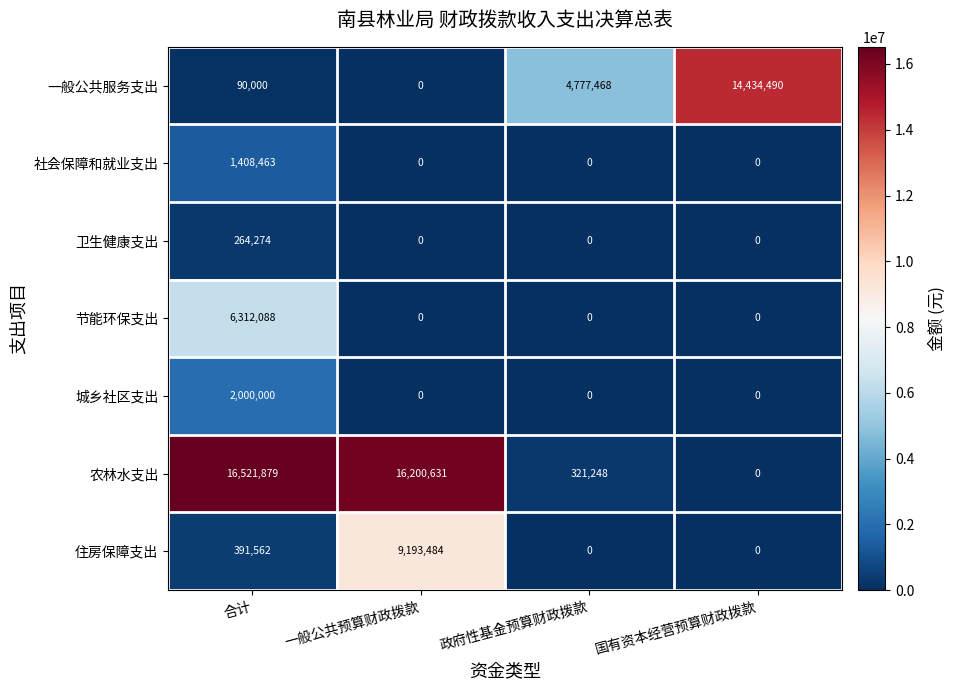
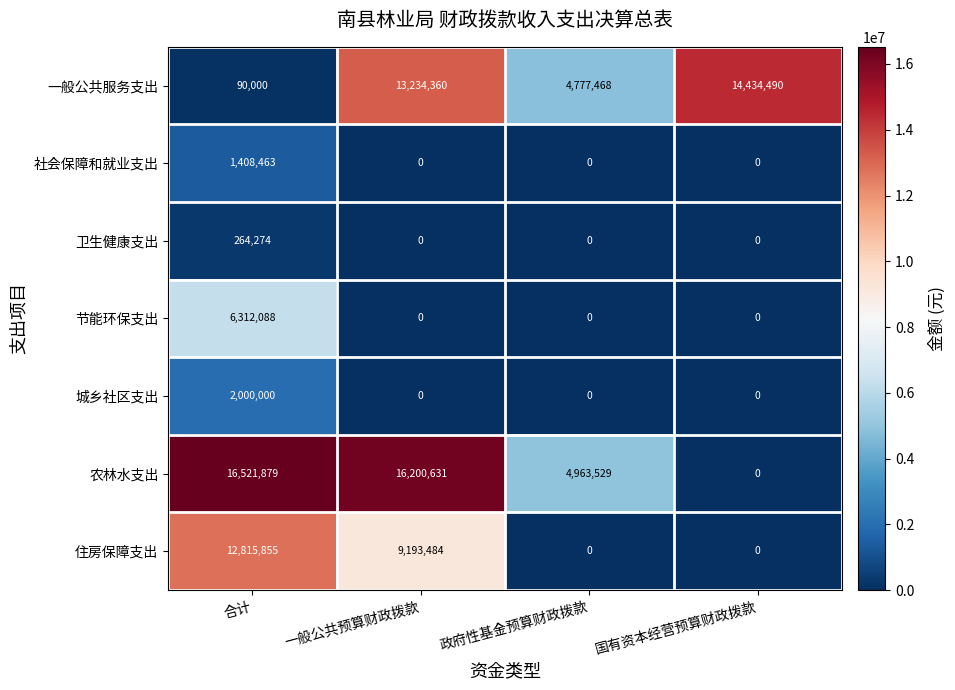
  {
    "一般公共服务支出": {
      "合计": "90,000",
-     "一般公共预算财政拨款": "0",
+     "一般公共预算财政拨款": "13,234,360",
      "政府性基金预算财政拨款": "4,777,468",
      "国有资本经营预算财政拨款": "14,434,490"
    },
    "社会保障和就业支出": {
      "合计": "1,408,463",
      "一般公共预算财政拨款": "0",
      "政府性基金预算财政拨款": "0",
      "国有资本经营预算财政拨款": "0"
    },
    "卫生健康支出": {
      "合计": "264,274",
      "一般公共预算财政拨款": "0",
      "政府性基金预算财政拨款": "0",
      "国有资本经营预算财政拨款": "0"
    },
    "节能环保支出": {
      "合计": "6,312,088",
      "一般公共预算财政拨款": "0",
      "政府性基金预算财政拨款": "0",
      "国有资本经营预算财政拨款": "0"
    },
    "城乡社区支出": {
      "合计": "2,000,000",
      "一般公共预算财政拨款": "0",
      "政府性基金预算财政拨款": "0",
      "国有资本经营预算财政拨款": "0"
    },
    "农林水支出": {
      "合计": "16,521,879",
      "一般公共预算财政拨款": "16,200,631",
-     "政府性基金预算财政拨款": "321,248",
+     "政府性基金预算财政拨款": "4,963,529",
      "国有资本经营预算财政拨款": "0"
    },
    "住房保障支出": {
-     "合计": "391,562",
+     "合计": "12,815,855",
      "一般公共预算财政拨款": "9,193,484",
      "政府性基金预算财政拨款": "0",
      "国有资本经营预算财政拨款": "0"
    }
  }
